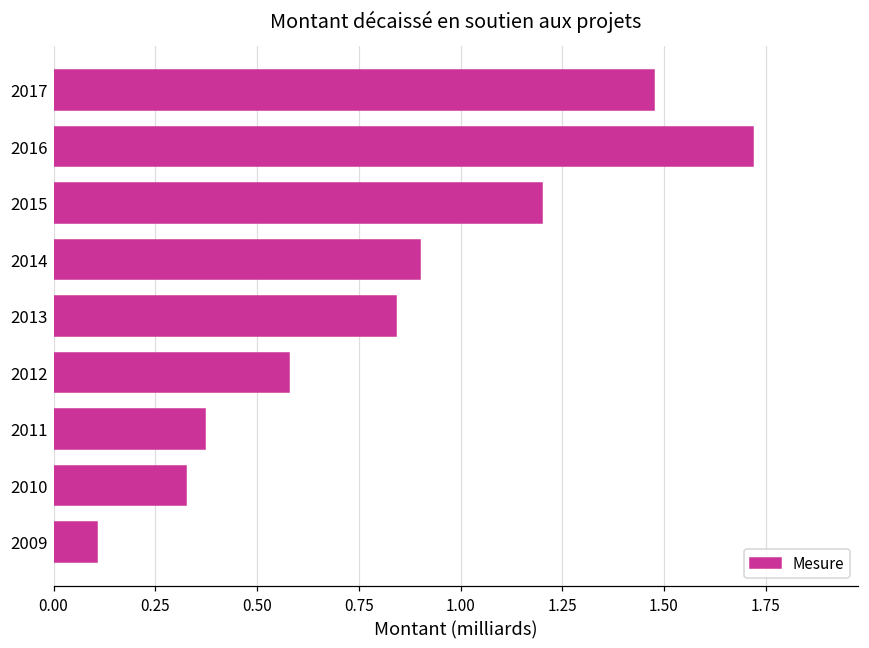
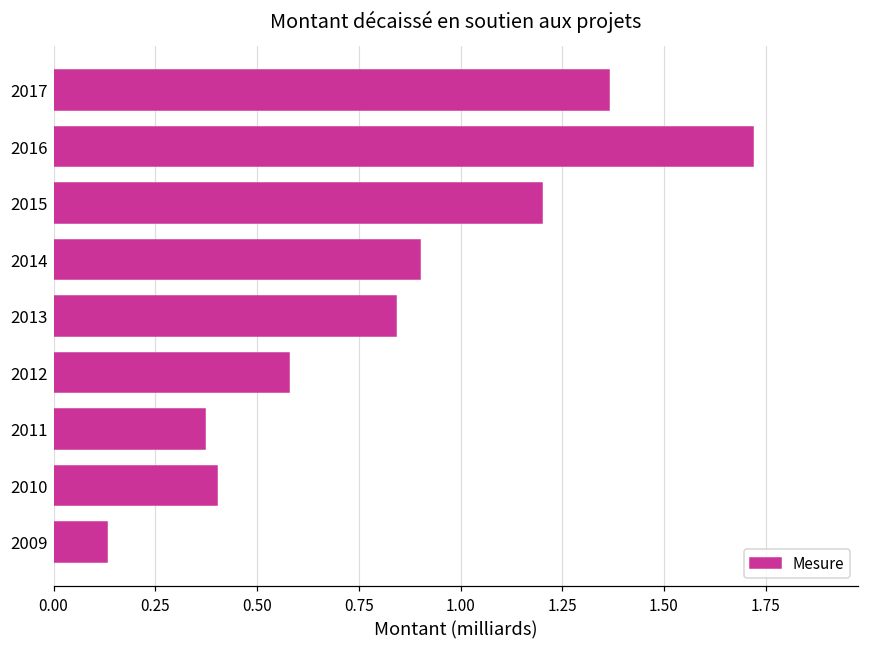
  {
-   "2017": 1.48,
+   "2017": 1.37,
    "2016": 1.72,
    "2015": 1.20,
    "2014": 0.90,
    "2013": 0.84,
    "2012": 0.58,
    "2011": 0.37,
-   "2010": 0.33,
-   "2009": 0.11
+   "2010": 0.40,
+   "2009": 0.13
  }
